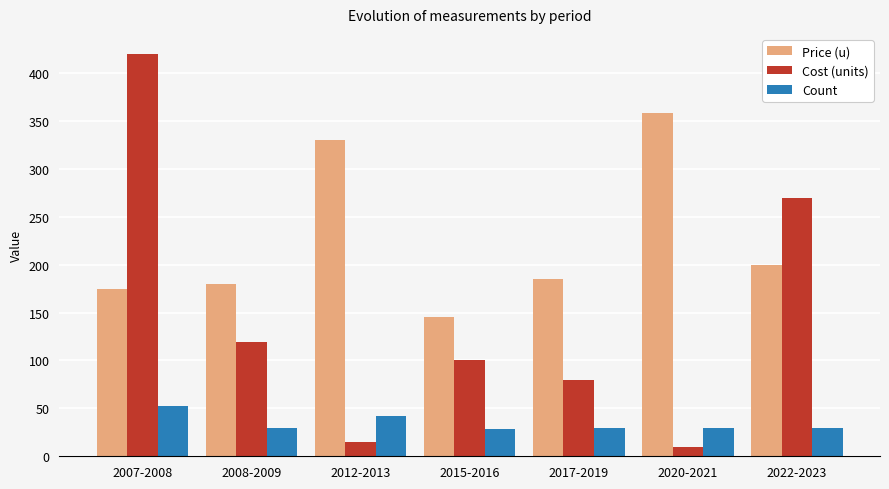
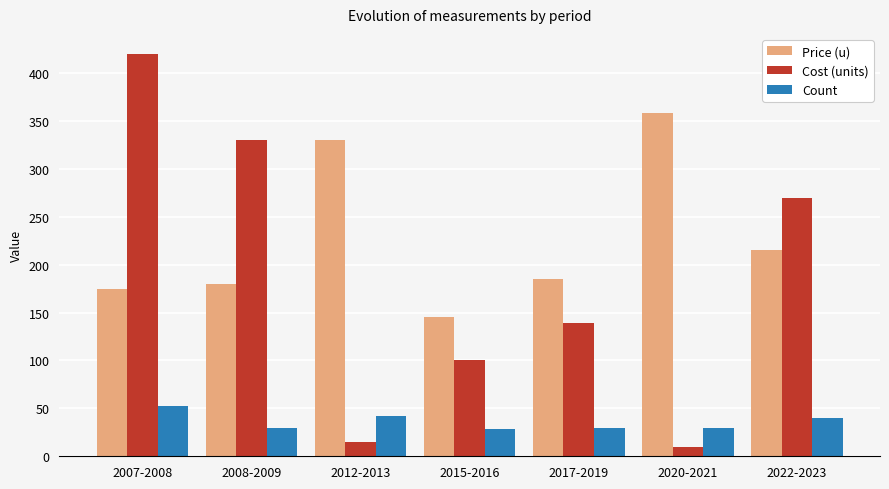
  {
    "Price (u)": {
      "2007-2008": 180,
      "2008-2009": 180,
      "2012-2013": 330,
      "2015-2016": 150,
      "2017-2019": 190,
      "2020-2021": 360,
-     "2022-2023": 200
+     "2022-2023": 220
    },
    "Cost (units)": {
      "2007-2008": 420,
-     "2008-2009": 120,
+     "2008-2009": 330,
      "2012-2013": 20,
      "2015-2016": 100,
-     "2017-2019": 80,
+     "2017-2019": 140,
      "2020-2021": 10,
      "2022-2023": 270
    },
    "Count": {
      "2007-2008": 50,
      "2008-2009": 30,
      "2012-2013": 40,
      "2015-2016": 30,
      "2017-2019": 30,
      "2020-2021": 30,
-     "2022-2023": 30
+     "2022-2023": 40
    }
  }
